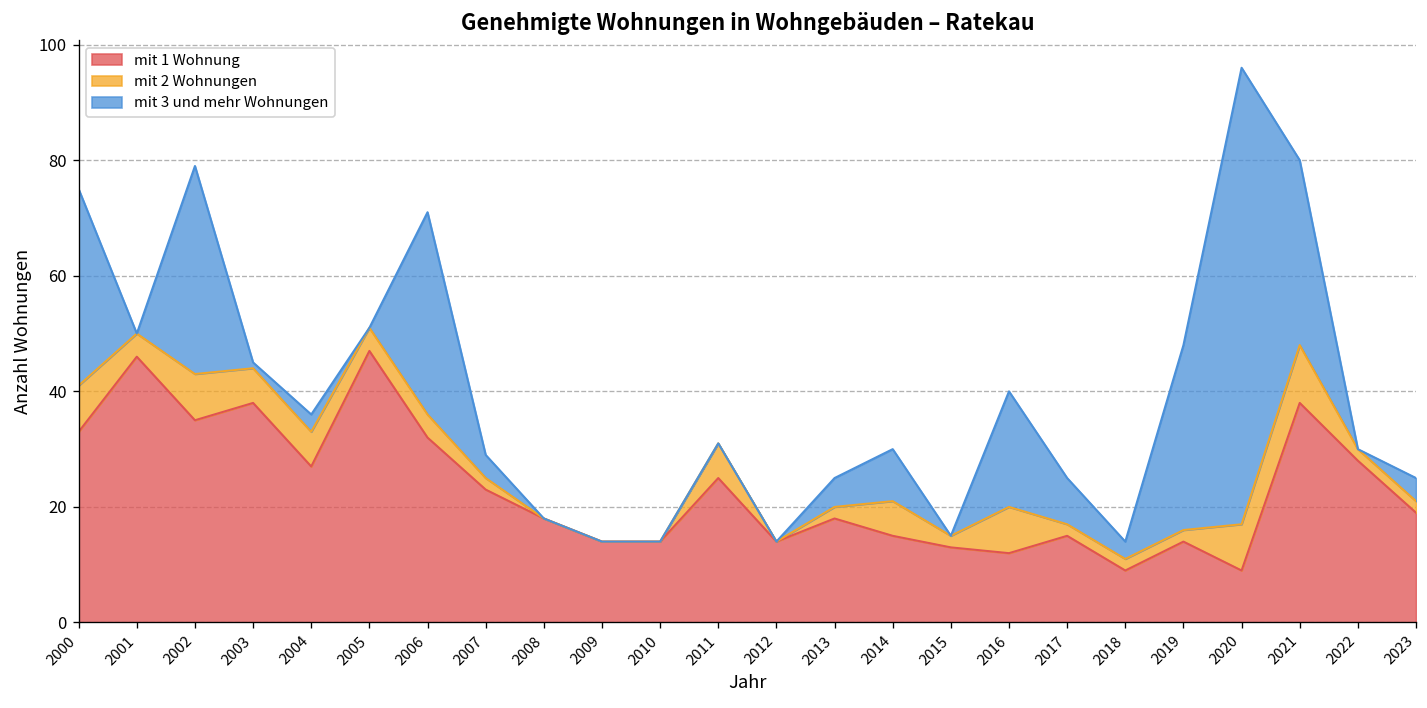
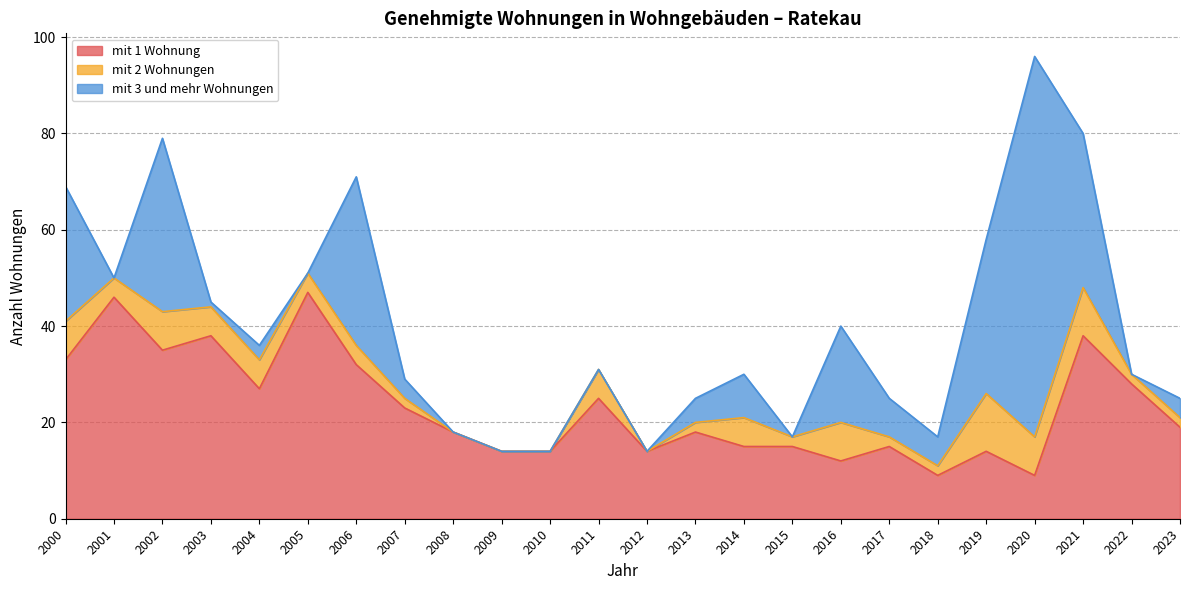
  {
    "mit 1 Wohnung": {
      "2000": 33,
      "2001": 46,
      "2002": 35,
      "2003": 38,
      "2004": 27,
      "2005": 47,
      "2006": 32,
      "2007": 23,
      "2011": 25,
      "2013": 18,
      "2014": 15,
-     "2015": 13,
+     "2015": 15,
      "2016": 12,
      "2017": 15,
      "2018": 9,
      "2019": 14,
      "2020": 9,
      "2021": 38,
      "2022": 28,
      "2023": 19
    },
    "mit 2 Wohnungen": {
      "2000": 8,
      "2002": 8,
      "2003": 6,
      "2004": 6,
      "2006": 4,
      "2007": 2,
      "2013": 2,
      "2014": 6,
      "2016": 8,
      "2017": 2,
      "2018": 2,
-     "2019": 2,
+     "2019": 12,
      "2020": 8,
      "2021": 10,
      "2023": 2
    },
    "mit 3 und mehr Wohnungen": {
-     "2000": 34,
+     "2000": 28,
      "2002": 36,
      "2003": 1,
      "2004": 3,
      "2006": 35,
      "2007": 4,
      "2013": 5,
      "2014": 9,
      "2016": 20,
      "2017": 8,
-     "2018": 3,
+     "2018": 6,
      "2019": 32,
      "2020": 79,
      "2021": 32,
      "2023": 4
    }
  }
